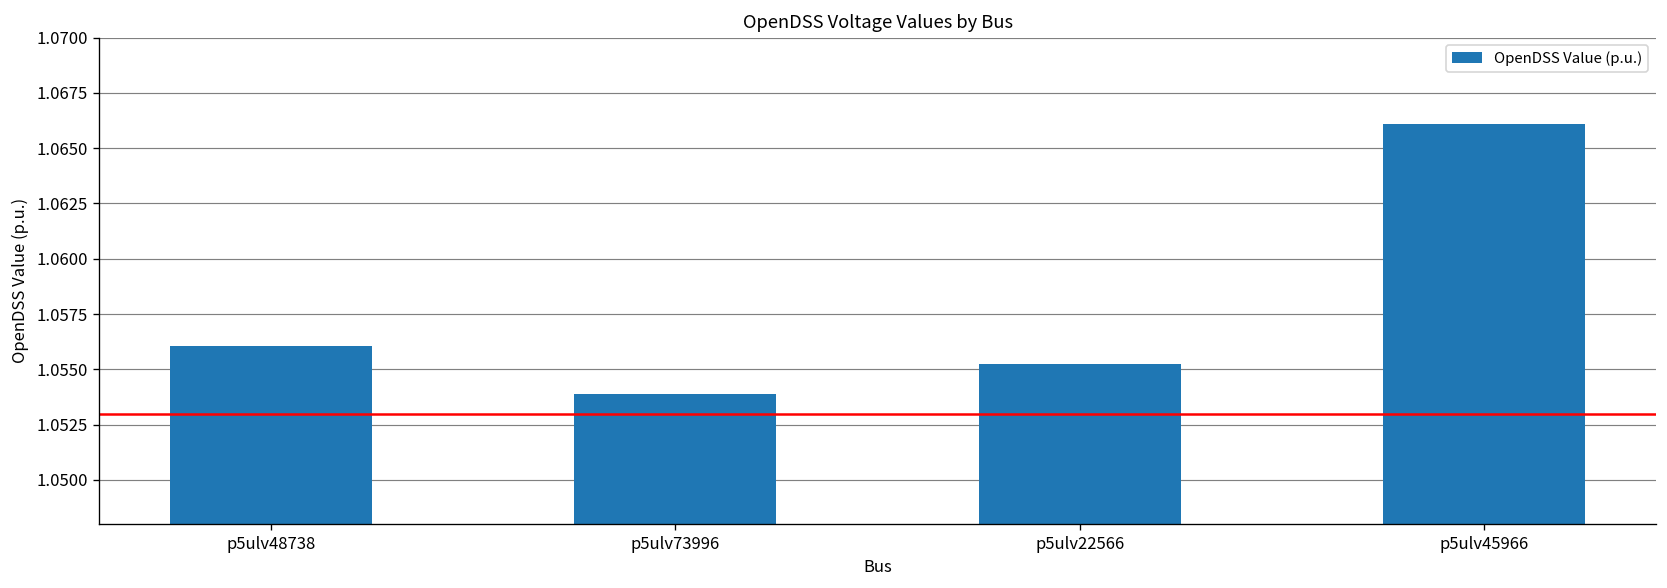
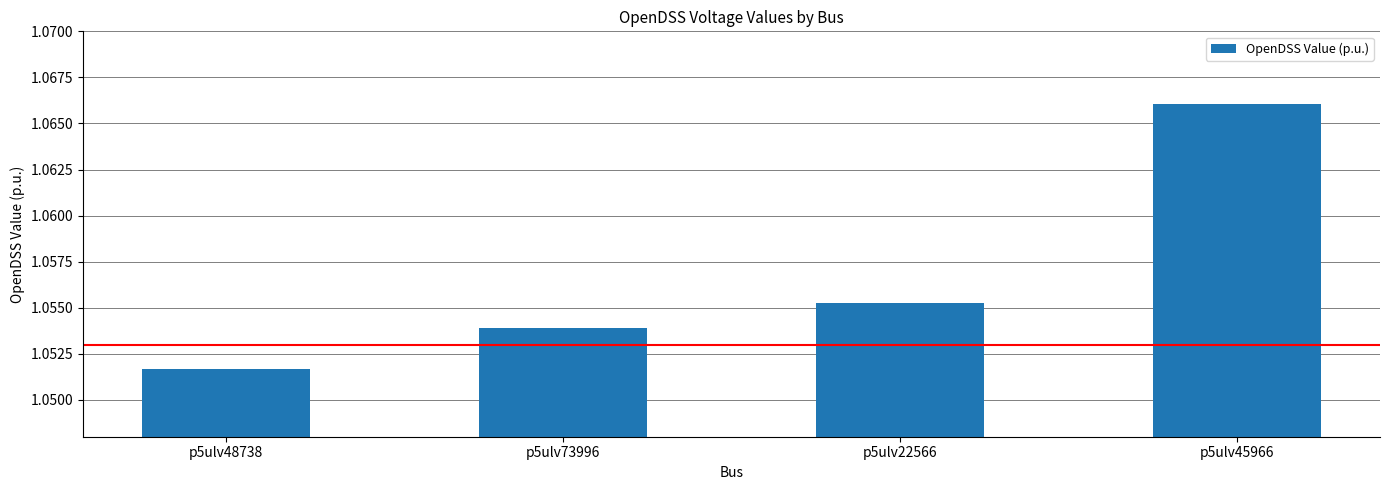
  {
-   "p5ulv48738": 1.0560,
+   "p5ulv48738": 1.0517,
    "p5ulv73996": 1.0539,
    "p5ulv22566": 1.0553,
    "p5ulv45966": 1.0661
  }
